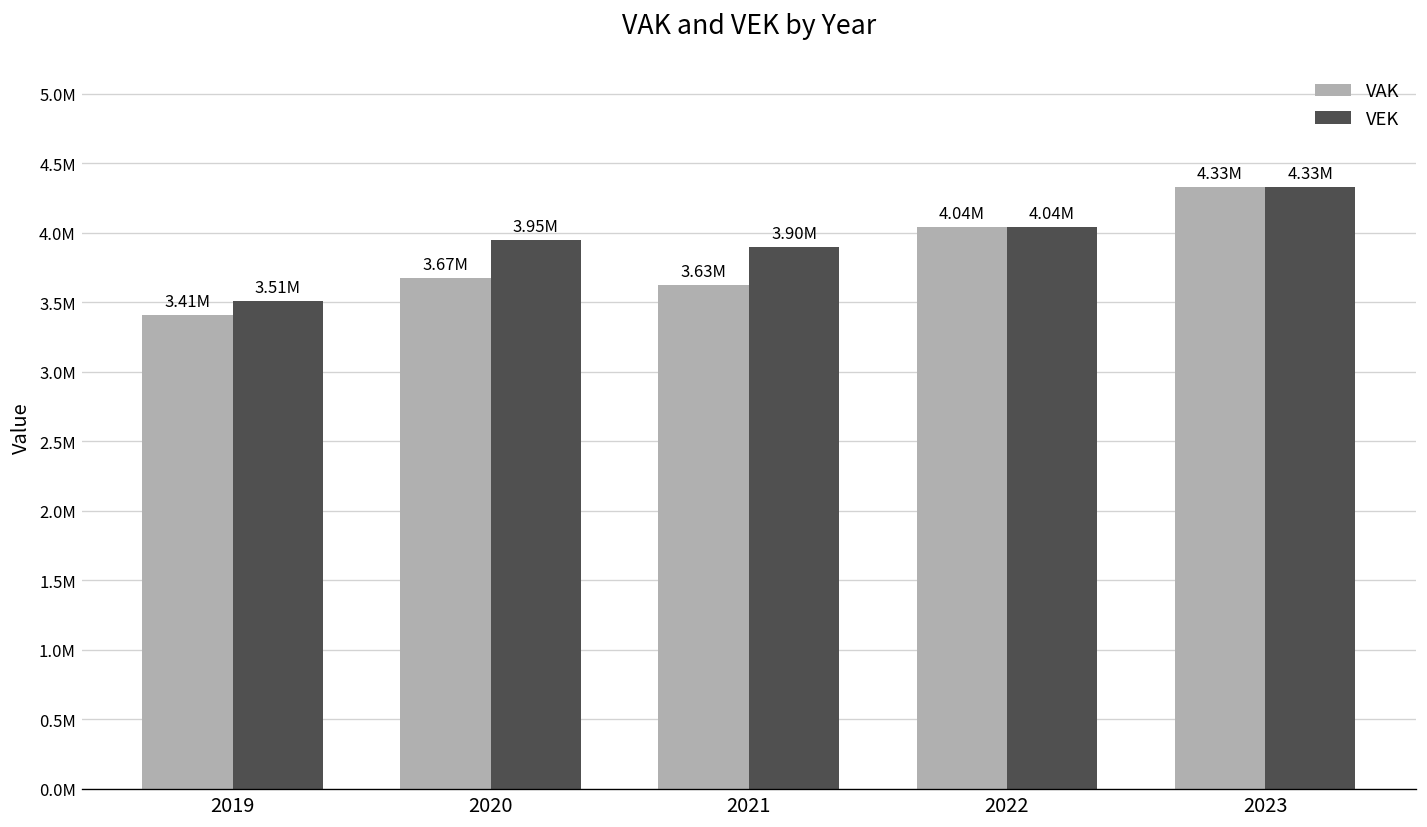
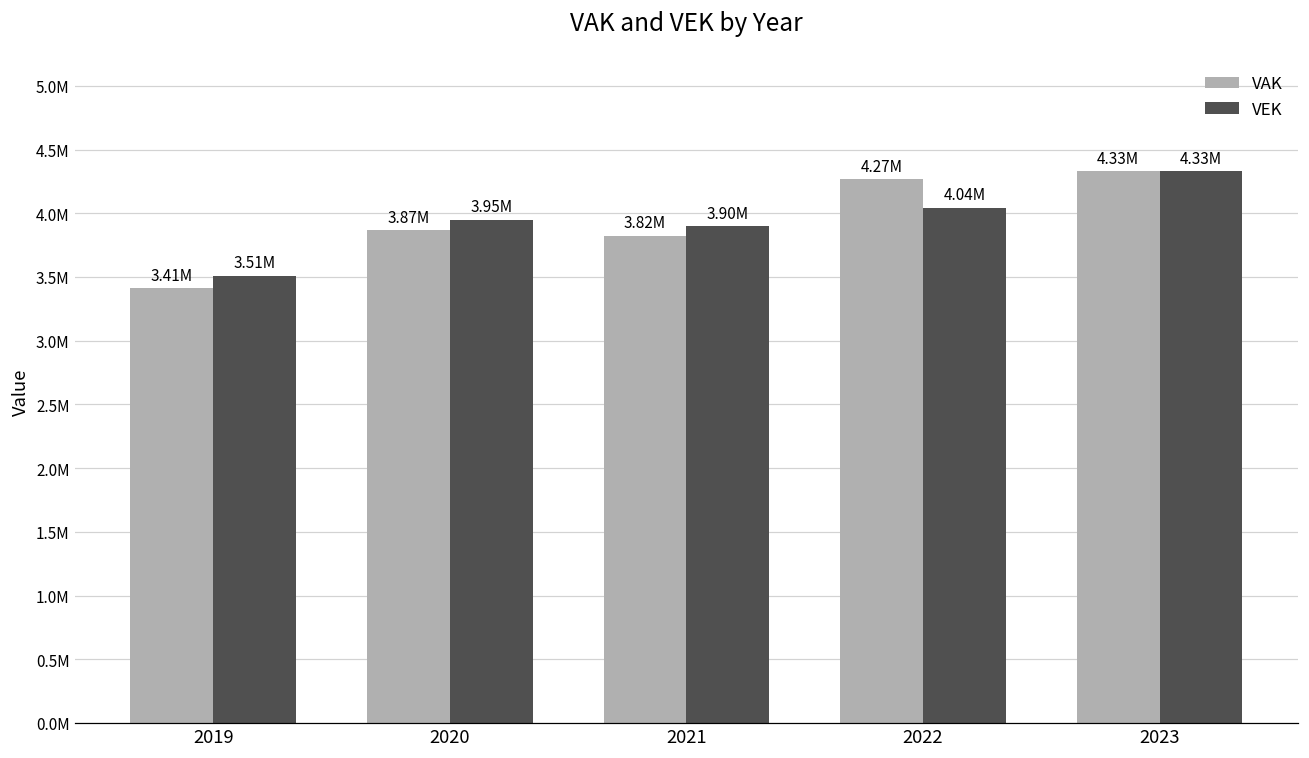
  {
    "VAK": {
      "2019": "3.41M",
-     "2020": "3.67M",
-     "2021": "3.63M",
-     "2022": "4.04M",
+     "2020": "3.87M",
+     "2021": "3.82M",
+     "2022": "4.27M",
      "2023": "4.33M"
    },
    "VEK": {
      "2019": "3.51M",
      "2020": "3.95M",
      "2021": "3.90M",
      "2022": "4.04M",
      "2023": "4.33M"
    }
  }
